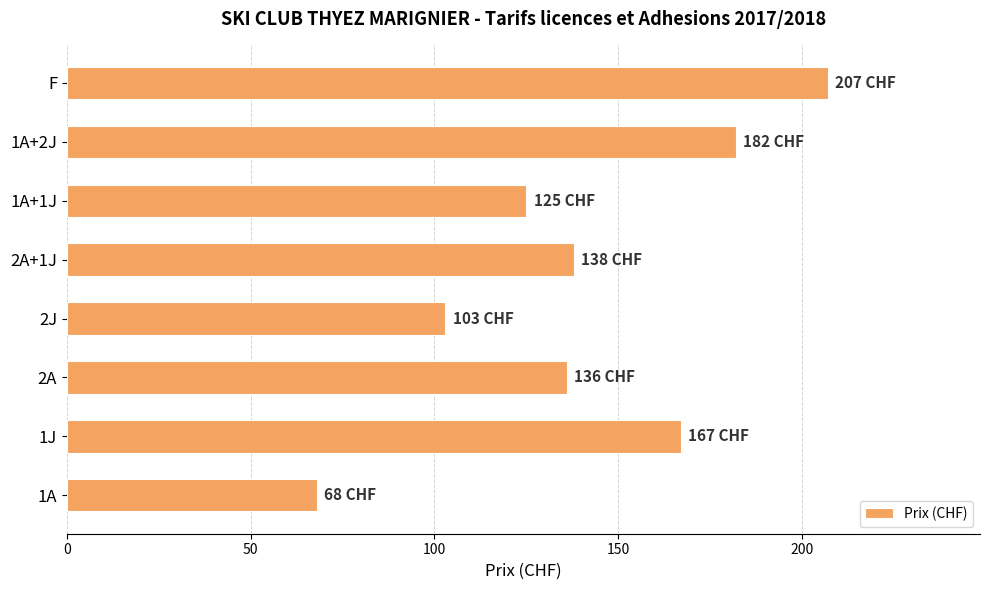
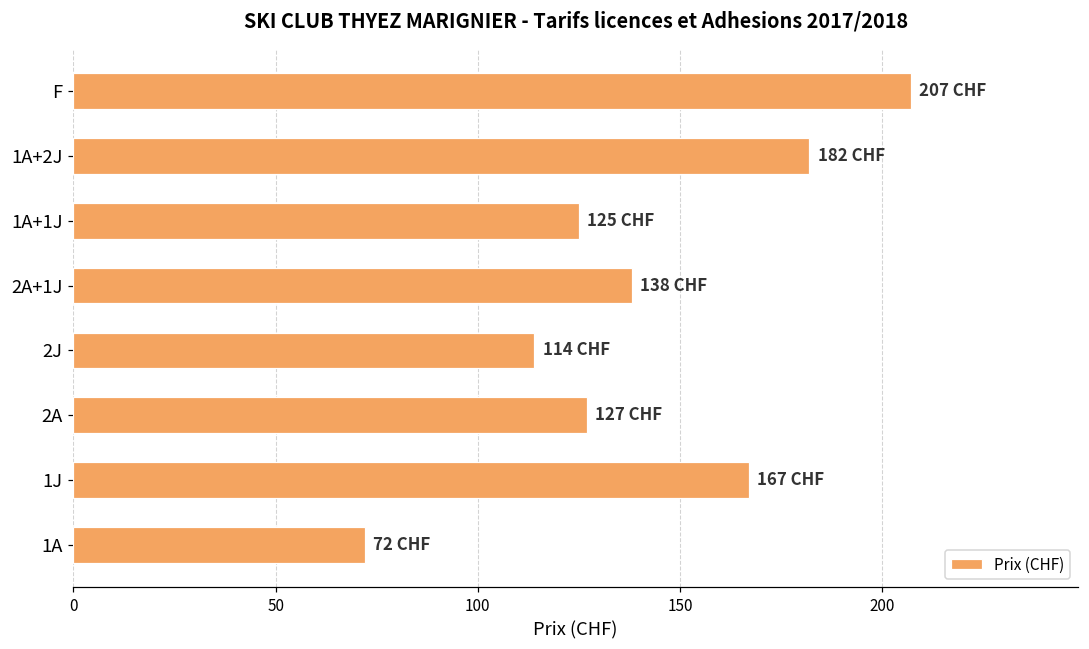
  {
    "F": 207,
    "1A+2J": 182,
    "1A+1J": 125,
    "2A+1J": 138,
-   "2J": 103,
-   "2A": 136,
+   "2J": 114,
+   "2A": 127,
    "1J": 167,
-   "1A": 68
+   "1A": 72
  }
